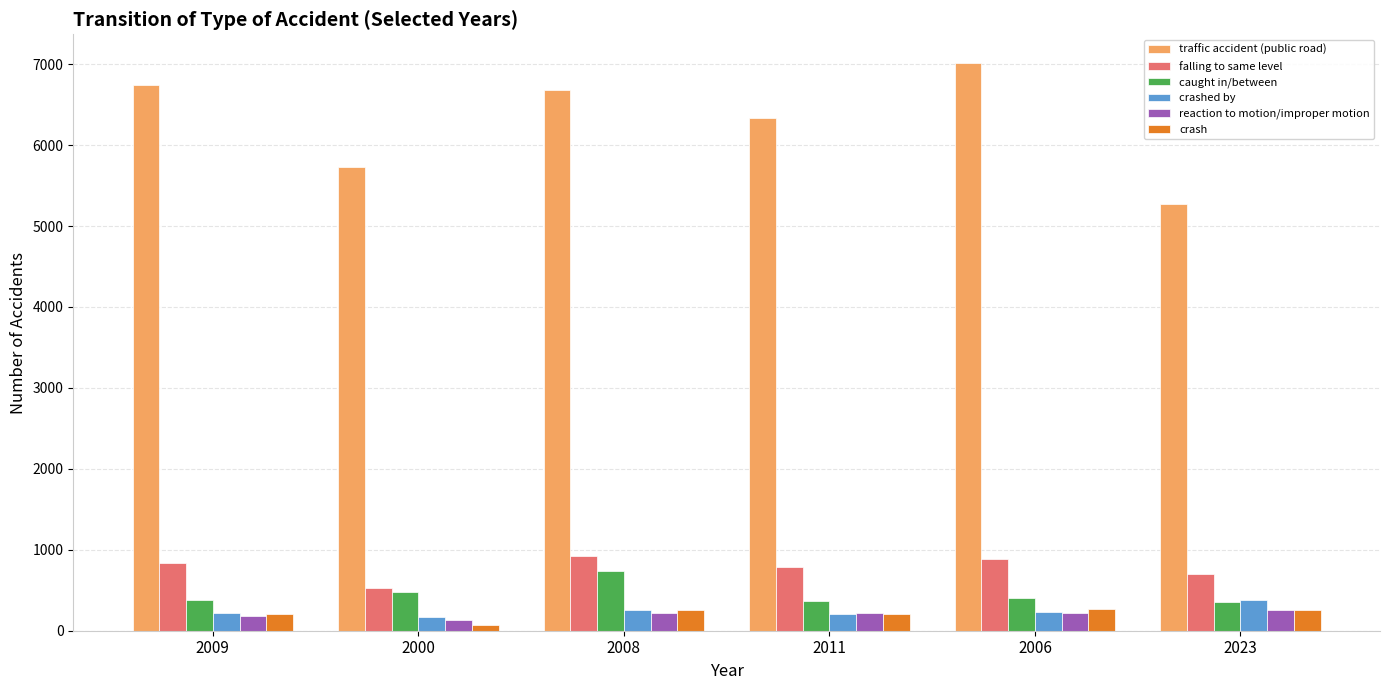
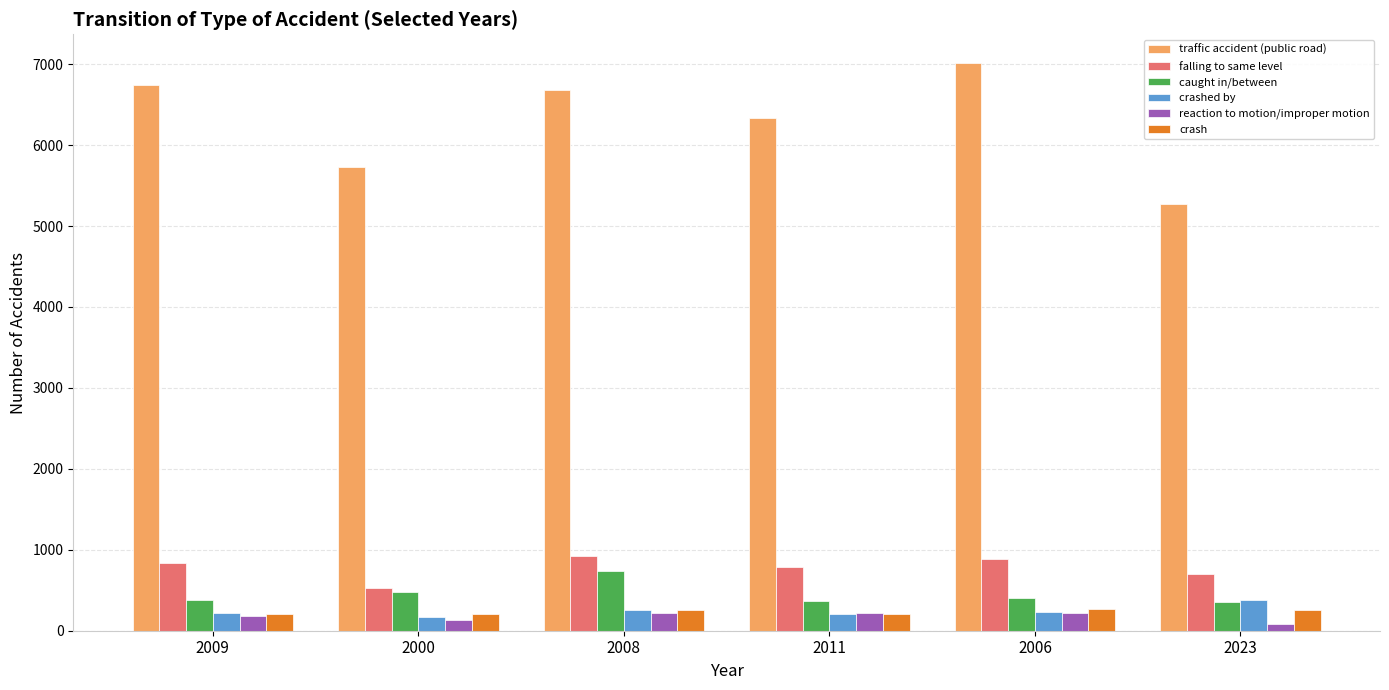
  {
    "caught in/between": {
      "2009": 400,
      "2000": 500,
      "2008": 700,
      "2011": 400,
      "2006": 400,
      "2023": 400
    },
    "crashed by": {
      "2009": 200,
      "2000": 200,
      "2008": 300,
      "2011": 200,
      "2006": 200,
      "2023": 400
    },
    "reaction to motion/improper motion": {
      "2009": 200,
      "2000": 100,
      "2008": 200,
      "2011": 200,
      "2006": 200,
-     "2023": 300
+     "2023": 100
    },
    "crash": {
      "2009": 200,
-     "2000": 100,
+     "2000": 200,
      "2008": 300,
      "2011": 200,
      "2006": 300,
      "2023": 300
    }
  }
